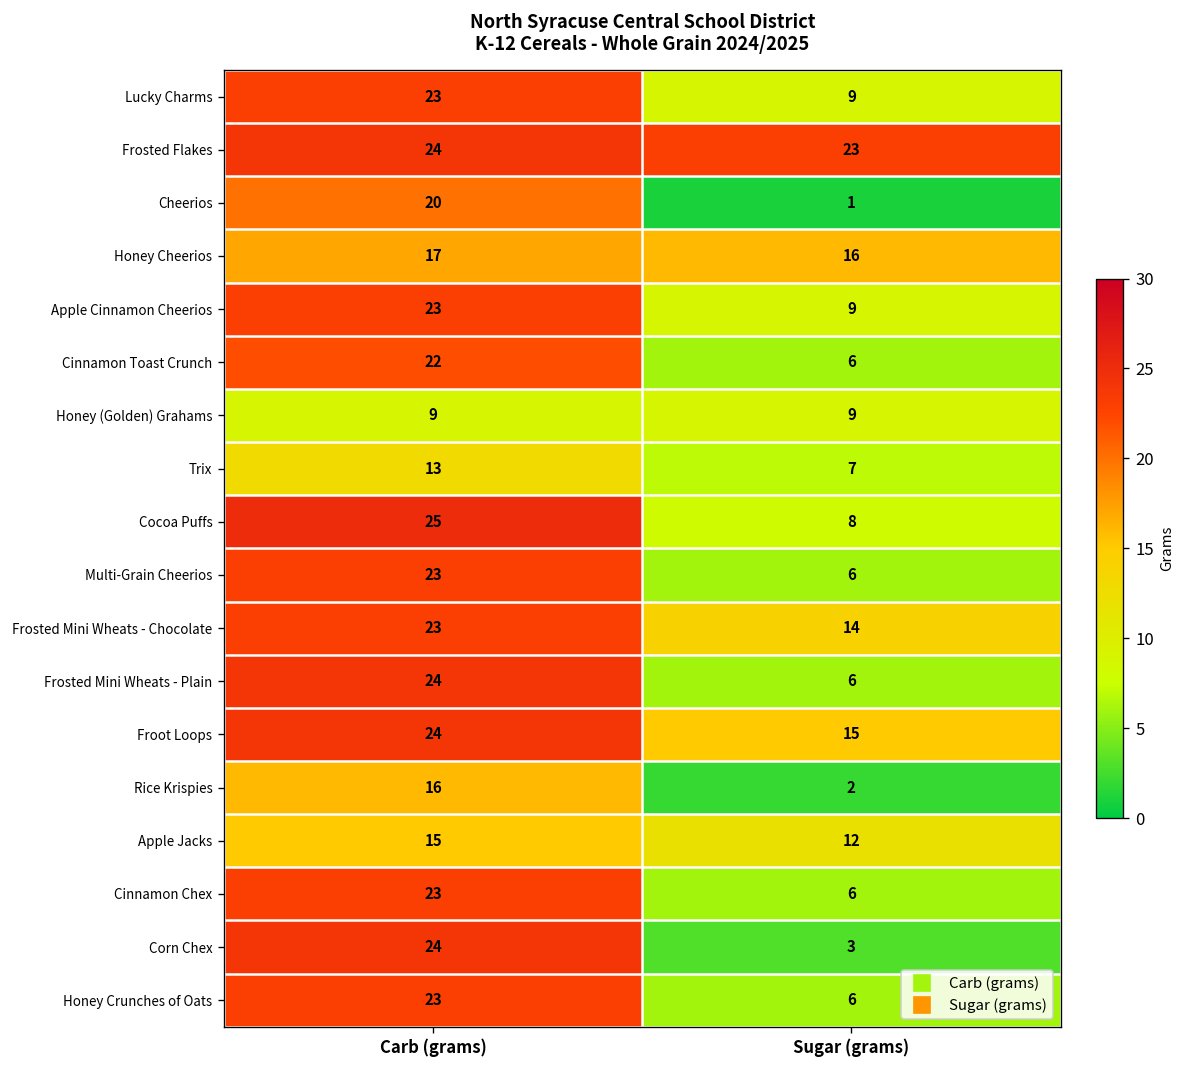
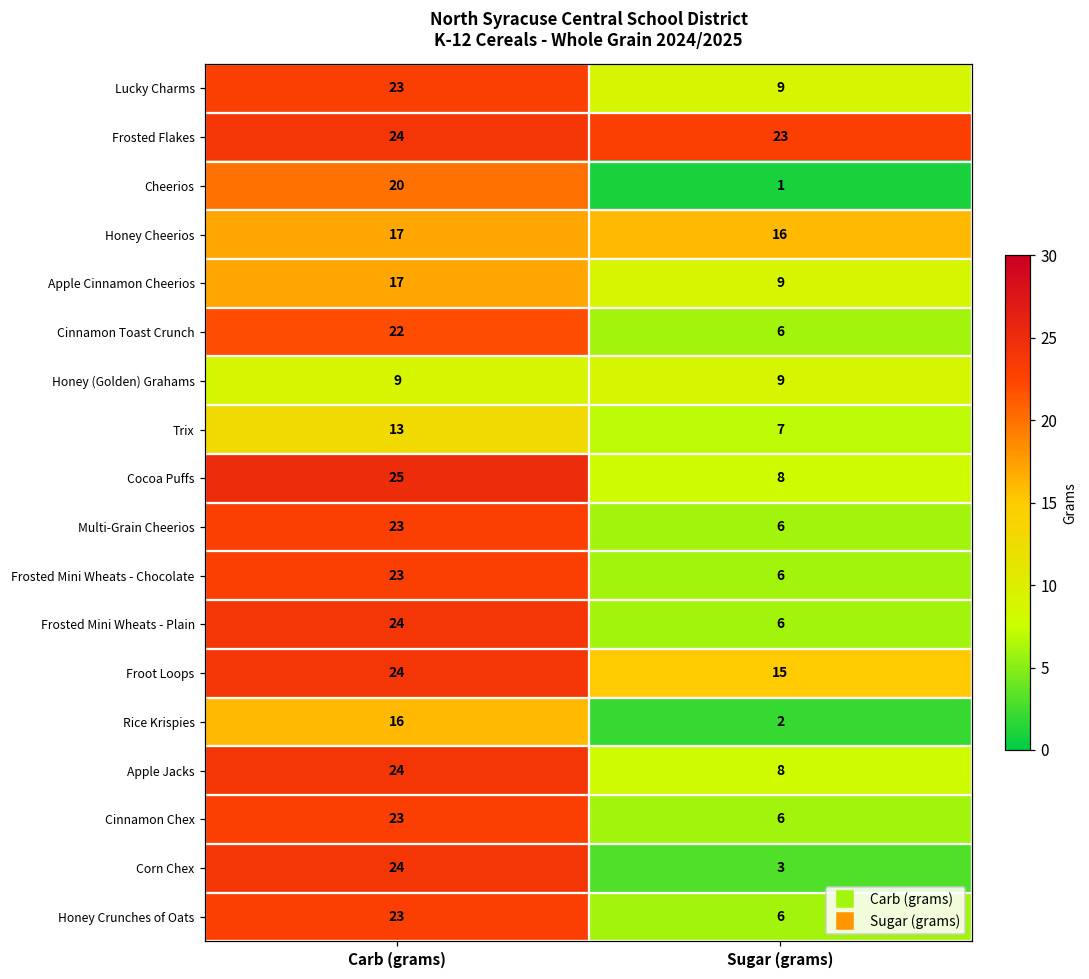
  {
    "Lucky Charms": {
      "Carb (grams)": 23,
      "Sugar (grams)": 9
    },
    "Frosted Flakes": {
      "Carb (grams)": 24,
      "Sugar (grams)": 23
    },
    "Cheerios": {
      "Carb (grams)": 20,
      "Sugar (grams)": 1
    },
    "Honey Cheerios": {
      "Carb (grams)": 17,
      "Sugar (grams)": 16
    },
    "Apple Cinnamon Cheerios": {
-     "Carb (grams)": 23,
+     "Carb (grams)": 17,
      "Sugar (grams)": 9
    },
    "Cinnamon Toast Crunch": {
      "Carb (grams)": 22,
      "Sugar (grams)": 6
    },
    "Honey (Golden) Grahams": {
      "Carb (grams)": 9,
      "Sugar (grams)": 9
    },
    "Trix": {
      "Carb (grams)": 13,
      "Sugar (grams)": 7
    },
    "Cocoa Puffs": {
      "Carb (grams)": 25,
      "Sugar (grams)": 8
    },
    "Multi-Grain Cheerios": {
      "Carb (grams)": 23,
      "Sugar (grams)": 6
    },
    "Frosted Mini Wheats - Chocolate": {
      "Carb (grams)": 23,
-     "Sugar (grams)": 14
+     "Sugar (grams)": 6
    },
    "Frosted Mini Wheats - Plain": {
      "Carb (grams)": 24,
      "Sugar (grams)": 6
    },
    "Froot Loops": {
      "Carb (grams)": 24,
      "Sugar (grams)": 15
    },
    "Rice Krispies": {
      "Carb (grams)": 16,
      "Sugar (grams)": 2
    },
    "Apple Jacks": {
-     "Carb (grams)": 15,
-     "Sugar (grams)": 12
+     "Carb (grams)": 24,
+     "Sugar (grams)": 8
    },
    "Cinnamon Chex": {
      "Carb (grams)": 23,
      "Sugar (grams)": 6
    },
    "Corn Chex": {
      "Carb (grams)": 24,
      "Sugar (grams)": 3
    },
    "Honey Crunches of Oats": {
      "Carb (grams)": 23,
      "Sugar (grams)": 6
    }
  }
